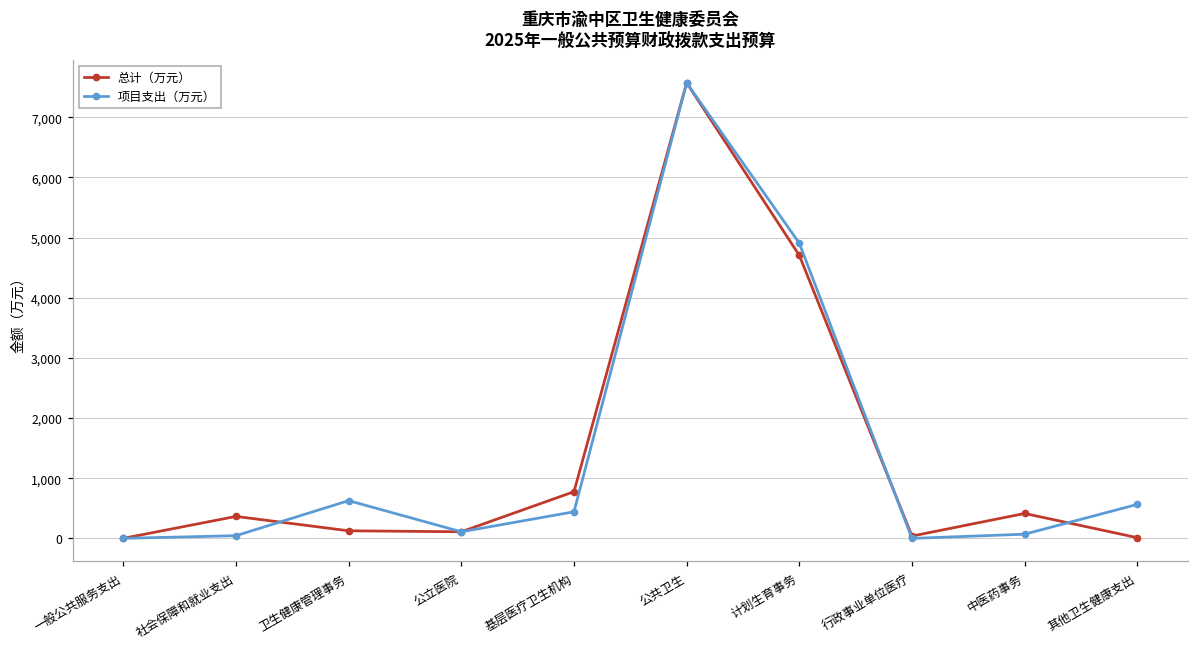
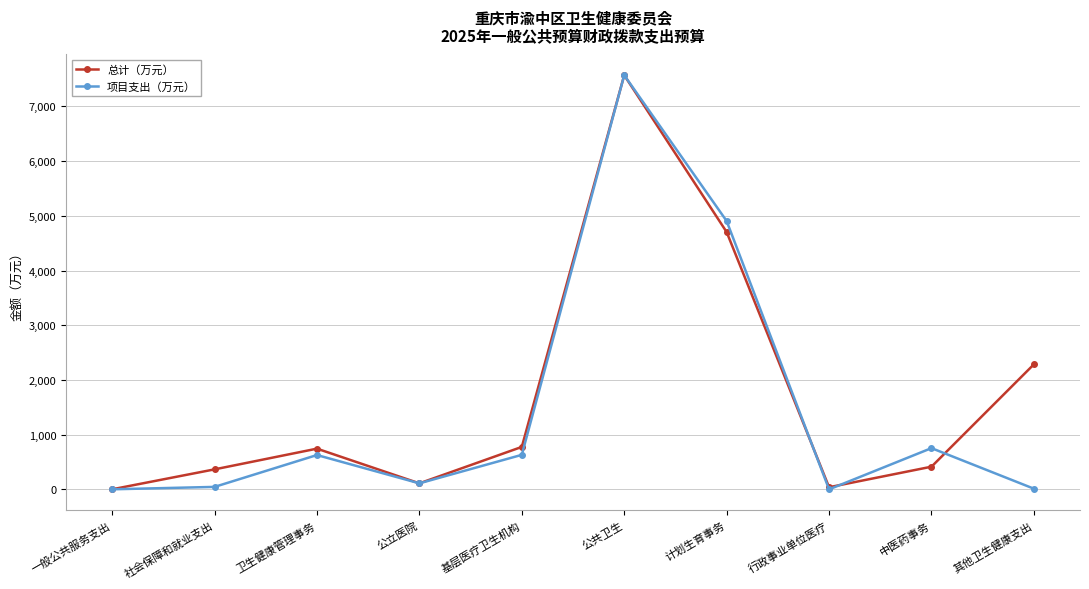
  {
    "总计（万元）": {
      "社会保障和就业支出": "400",
-     "卫生健康管理事务": "100",
+     "卫生健康管理事务": "700",
      "基层医疗卫生机构": "800",
      "计划生育事务": "4,700",
      "中医药事务": "400",
-     "其他卫生健康支出": "0"
+     "其他卫生健康支出": "2,300"
    },
    "项目支出（万元）": {
      "社会保障和就业支出": "0",
      "卫生健康管理事务": "600",
-     "基层医疗卫生机构": "400",
+     "基层医疗卫生机构": "600",
      "计划生育事务": "4,900",
-     "中医药事务": "100",
-     "其他卫生健康支出": "600"
+     "中医药事务": "800",
+     "其他卫生健康支出": "0"
    }
  }
